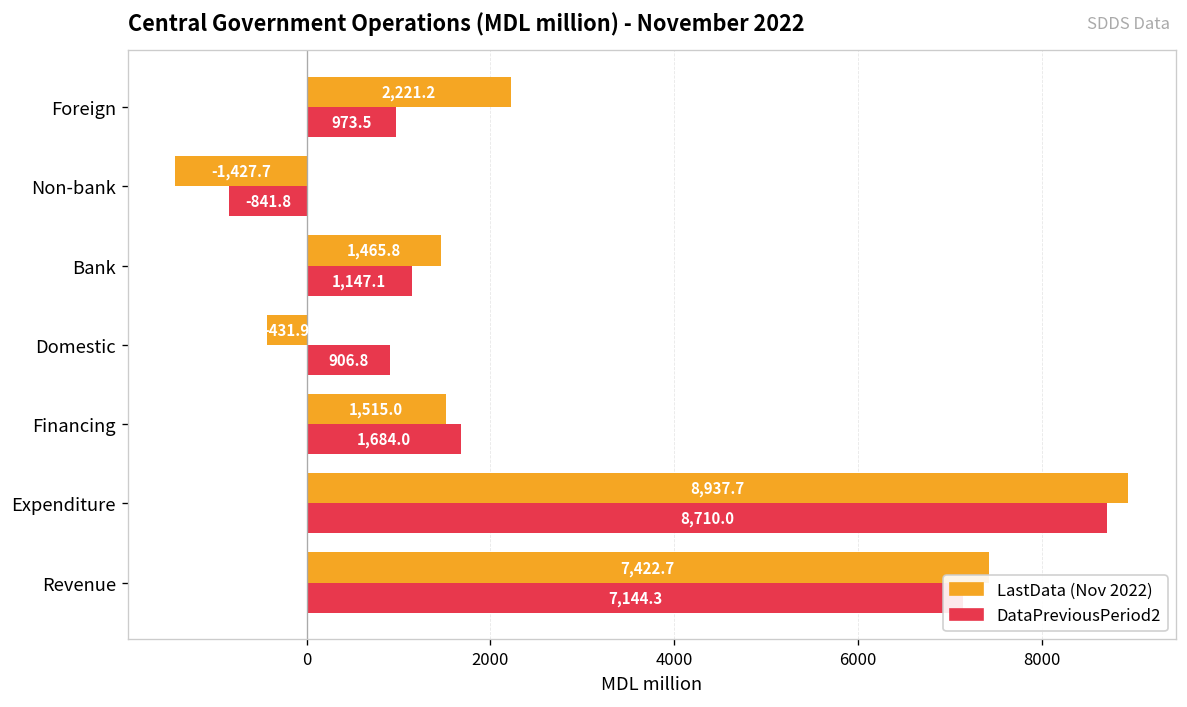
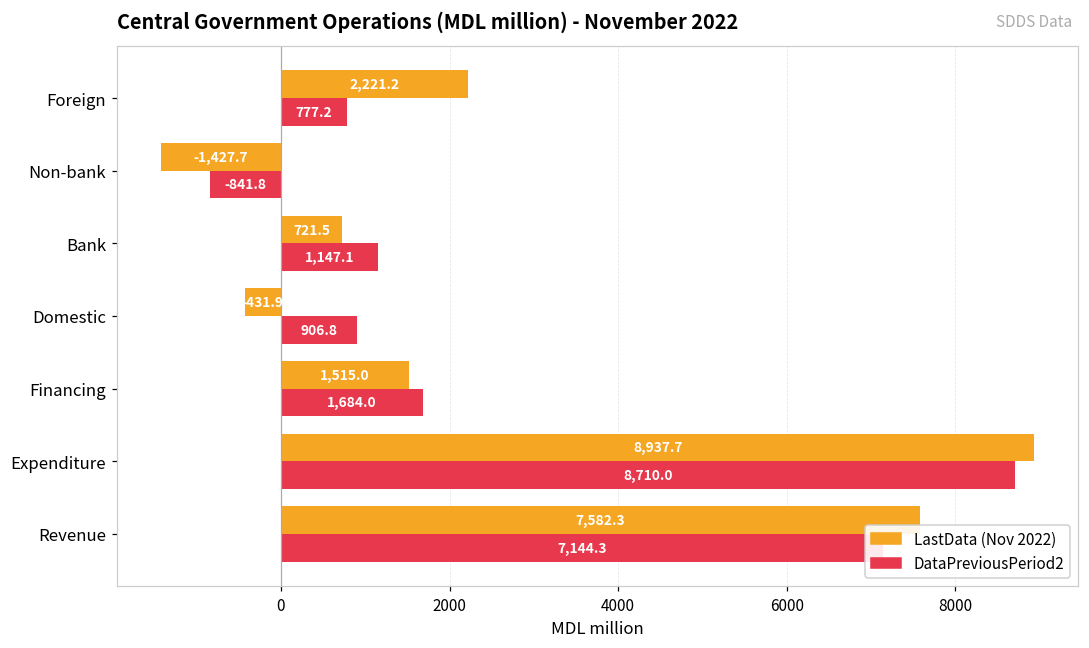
  {
    "LastData (Nov 2022)": {
      "Foreign": "2,221.2",
      "Non-bank": "-1,427.7",
-     "Bank": "1,465.8",
+     "Bank": "721.5",
      "Domestic": "-431.9",
      "Financing": "1,515.0",
      "Expenditure": "8,937.7",
-     "Revenue": "7,422.7"
+     "Revenue": "7,582.3"
    },
    "DataPreviousPeriod2": {
-     "Foreign": "973.5",
+     "Foreign": "777.2",
      "Non-bank": "-841.8",
      "Bank": "1,147.1",
      "Domestic": "906.8",
      "Financing": "1,684.0",
      "Expenditure": "8,710.0"
    }
  }
